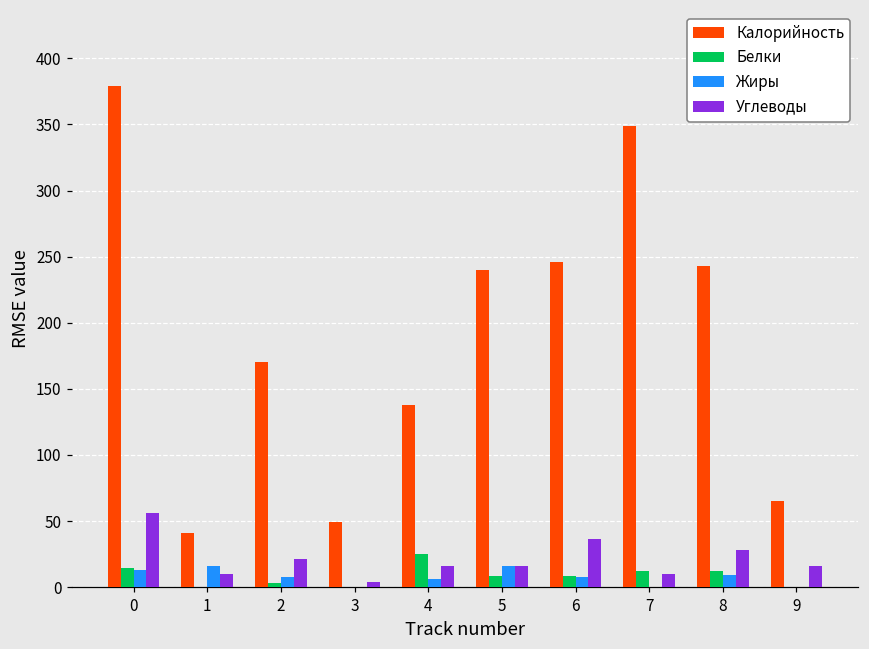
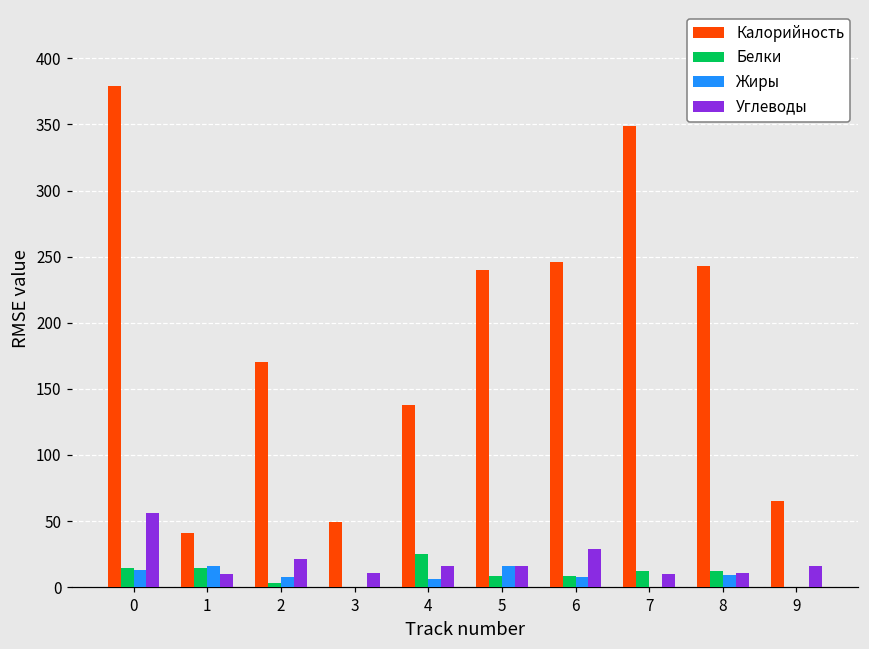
  {
    "Калорийность": {
      "0": 379,
      "1": 41,
      "2": 170,
      "3": 49,
      "4": 138,
      "5": 240,
      "6": 246,
      "7": 349,
      "8": 243,
      "9": 65
    },
    "Белки": {
      "0": 14,
-     "1": 0,
+     "1": 15,
      "2": 3,
      "4": 25,
      "5": 8,
      "6": 9,
      "7": 12,
      "8": 12
    },
    "Жиры": {
      "0": 13,
      "1": 16,
      "2": 8,
      "4": 6,
      "5": 16,
      "6": 7,
      "8": 9
    },
    "Углеводы": {
      "0": 56,
      "1": 10,
      "2": 21,
-     "3": 4,
+     "3": 11,
      "4": 16,
      "5": 16,
-     "6": 37,
+     "6": 29,
      "7": 10,
-     "8": 28,
+     "8": 10,
      "9": 16
    }
  }
